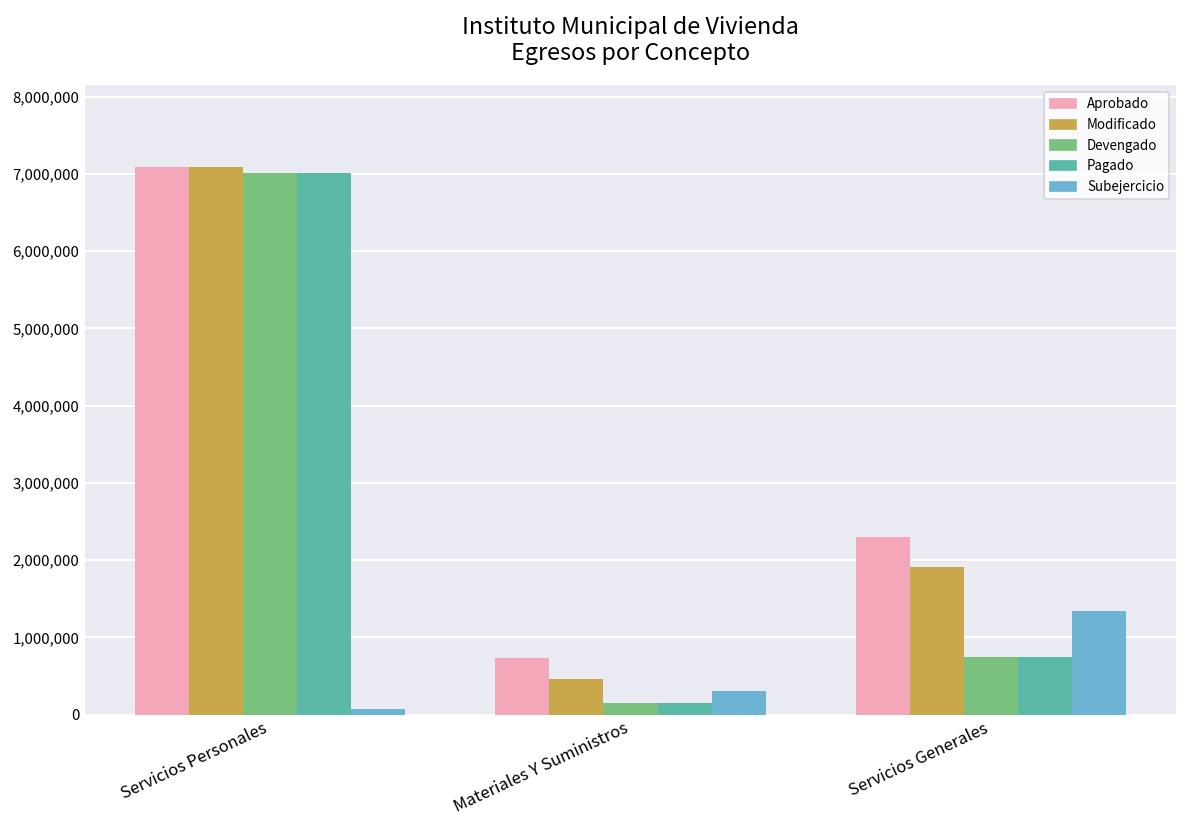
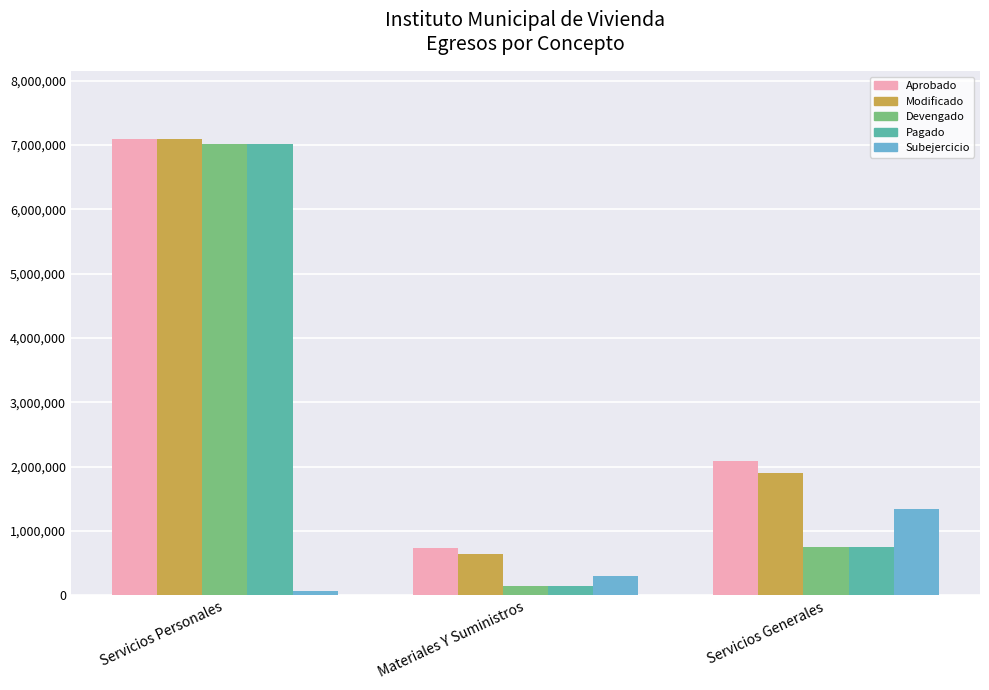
  {
    "Aprobado": {
      "Servicios Personales": "7,100,000",
      "Materiales Y Suministros": "700,000",
-     "Servicios Generales": "2,300,000"
+     "Servicios Generales": "2,100,000"
    },
    "Modificado": {
      "Servicios Personales": "7,100,000",
-     "Materiales Y Suministros": "500,000",
+     "Materiales Y Suministros": "600,000",
      "Servicios Generales": "1,900,000"
    }
  }
